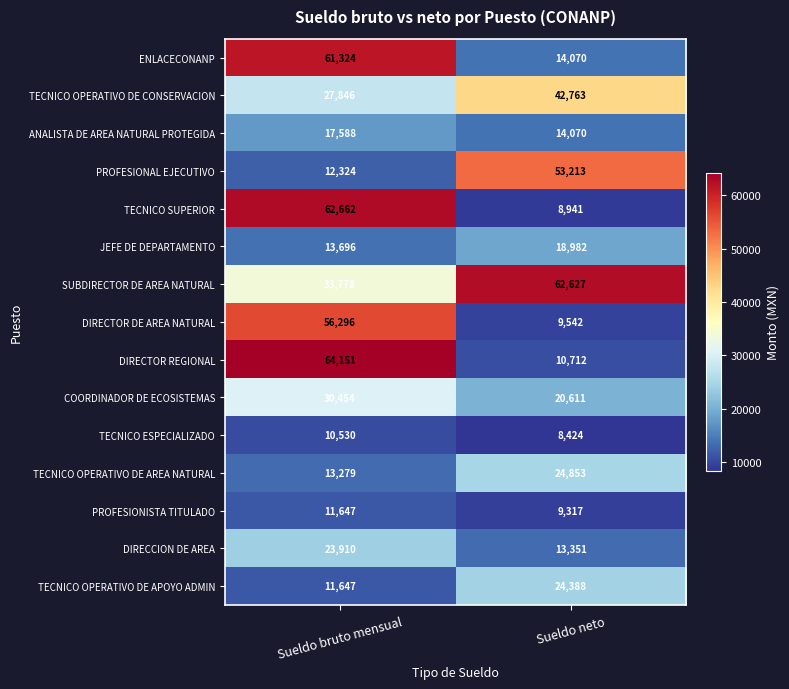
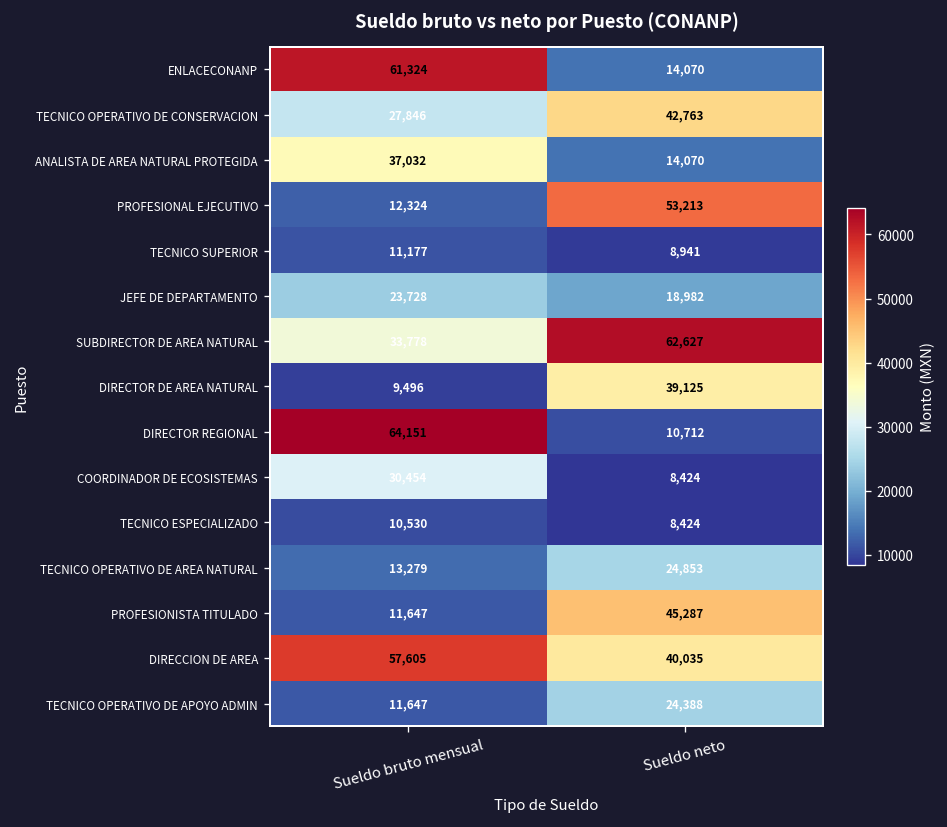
  {
    "ENLACECONANP": {
      "Sueldo bruto mensual": "61,324",
      "Sueldo neto": "14,070"
    },
    "TECNICO OPERATIVO DE CONSERVACION": {
      "Sueldo bruto mensual": "27,846",
      "Sueldo neto": "42,763"
    },
    "ANALISTA DE AREA NATURAL PROTEGIDA": {
-     "Sueldo bruto mensual": "17,588",
+     "Sueldo bruto mensual": "37,032",
      "Sueldo neto": "14,070"
    },
    "PROFESIONAL EJECUTIVO": {
      "Sueldo bruto mensual": "12,324",
      "Sueldo neto": "53,213"
    },
    "TECNICO SUPERIOR": {
-     "Sueldo bruto mensual": "62,662",
+     "Sueldo bruto mensual": "11,177",
      "Sueldo neto": "8,941"
    },
    "JEFE DE DEPARTAMENTO": {
-     "Sueldo bruto mensual": "13,696",
+     "Sueldo bruto mensual": "23,728",
      "Sueldo neto": "18,982"
    },
    "SUBDIRECTOR DE AREA NATURAL": {
      "Sueldo neto": "62,627"
    },
    "DIRECTOR DE AREA NATURAL": {
-     "Sueldo bruto mensual": "56,296",
-     "Sueldo neto": "9,542"
+     "Sueldo bruto mensual": "9,496",
+     "Sueldo neto": "39,125"
    },
    "DIRECTOR REGIONAL": {
      "Sueldo bruto mensual": "64,151",
      "Sueldo neto": "10,712"
    },
    "COORDINADOR DE ECOSISTEMAS": {
-     "Sueldo neto": "20,611"
+     "Sueldo neto": "8,424"
    },
    "TECNICO ESPECIALIZADO": {
      "Sueldo bruto mensual": "10,530",
      "Sueldo neto": "8,424"
    },
    "TECNICO OPERATIVO DE AREA NATURAL": {
      "Sueldo bruto mensual": "13,279",
      "Sueldo neto": "24,853"
    },
    "PROFESIONISTA TITULADO": {
      "Sueldo bruto mensual": "11,647",
-     "Sueldo neto": "9,317"
+     "Sueldo neto": "45,287"
    },
    "DIRECCION DE AREA": {
-     "Sueldo bruto mensual": "23,910",
-     "Sueldo neto": "13,351"
+     "Sueldo bruto mensual": "57,605",
+     "Sueldo neto": "40,035"
    },
    "TECNICO OPERATIVO DE APOYO ADMIN": {
      "Sueldo bruto mensual": "11,647",
      "Sueldo neto": "24,388"
    }
  }
